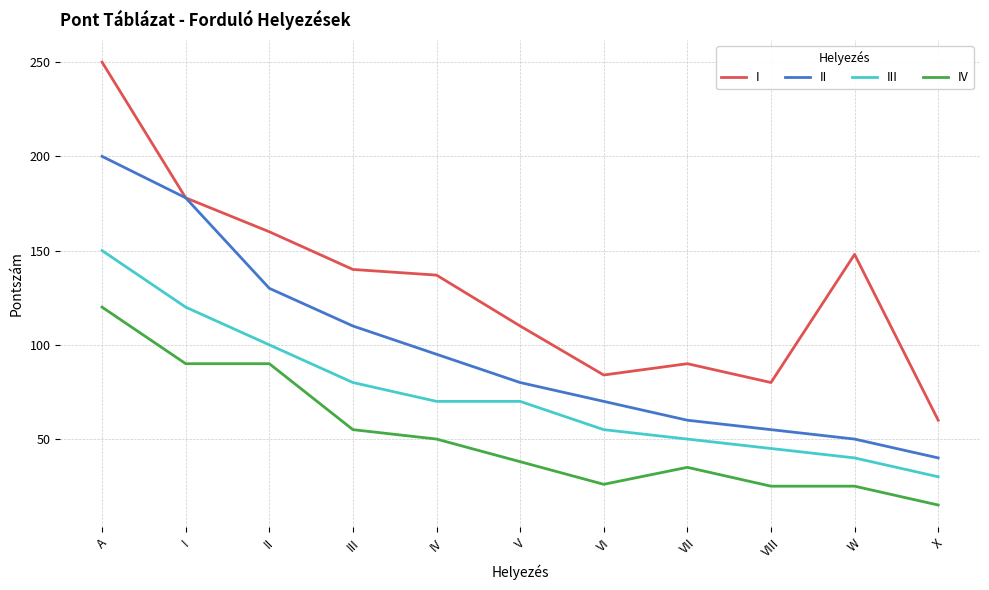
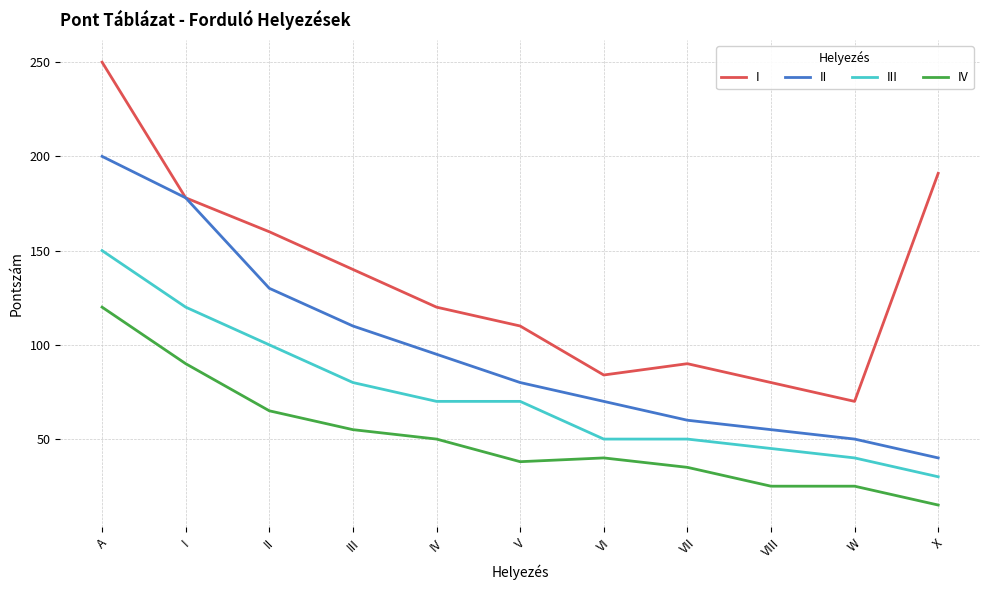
  {
    "I": {
      "A": 250,
      "II": 160,
      "III": 140,
-     "IV": 137,
+     "IV": 120,
      "V": 110,
      "VI": 84,
      "VII": 90,
      "VIII": 80,
-     "W": 148,
-     "X": 60
+     "W": 70,
+     "X": 191
    },
    "II": {
      "A": 200,
      "II": 130,
      "III": 110,
      "IV": 95,
      "V": 80,
      "VI": 70,
      "VII": 60,
      "VIII": 55,
      "W": 50,
      "X": 40
    },
    "III": {
      "A": 150,
      "I": 120,
      "II": 100,
      "III": 80,
      "IV": 70,
      "V": 70,
-     "VI": 55,
+     "VI": 50,
      "VII": 50,
      "VIII": 45,
      "W": 40,
      "X": 30
    },
    "IV": {
      "A": 120,
      "I": 90,
-     "II": 90,
+     "II": 65,
      "III": 55,
      "IV": 50,
      "V": 38,
-     "VI": 26,
+     "VI": 40,
      "VII": 35,
      "VIII": 25,
      "W": 25,
      "X": 15
    }
  }
